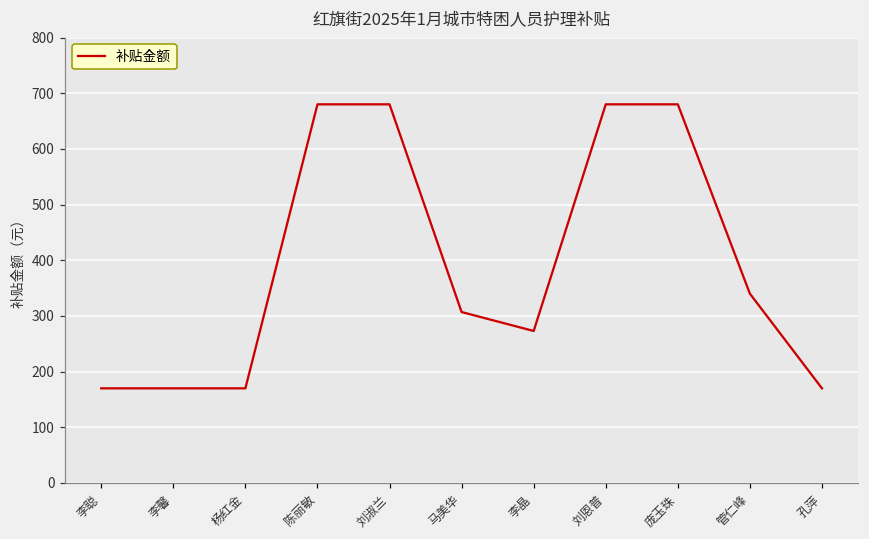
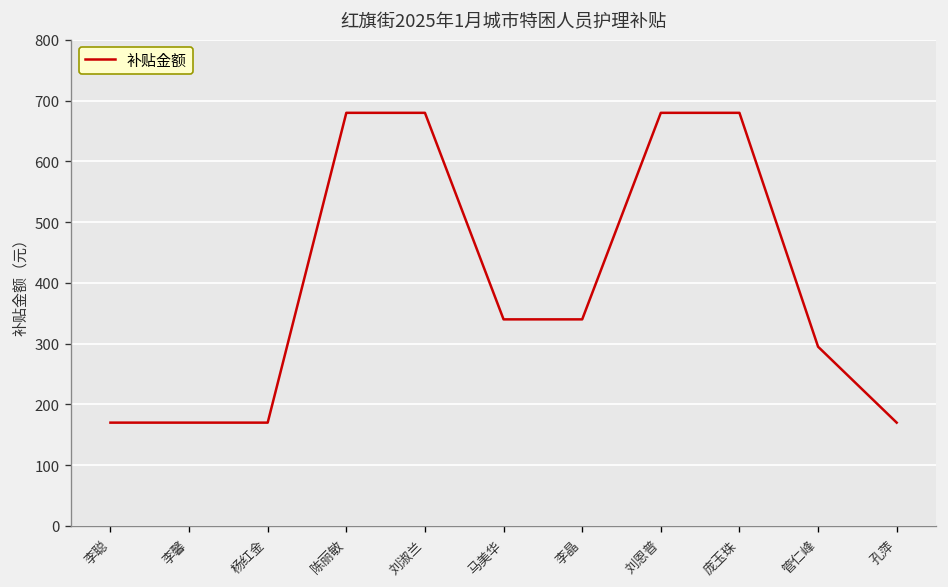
  {
    "李聪": 170,
    "李馨": 170,
    "杨红金": 170,
    "陈丽敏": 680,
    "刘淑兰": 680,
-   "马美华": 310,
-   "李晶": 270,
+   "马美华": 340,
+   "李晶": 340,
    "刘恩普": 680,
    "庞玉珠": 680,
-   "管仁峰": 340,
+   "管仁峰": 300,
    "孔萍": 170
  }
